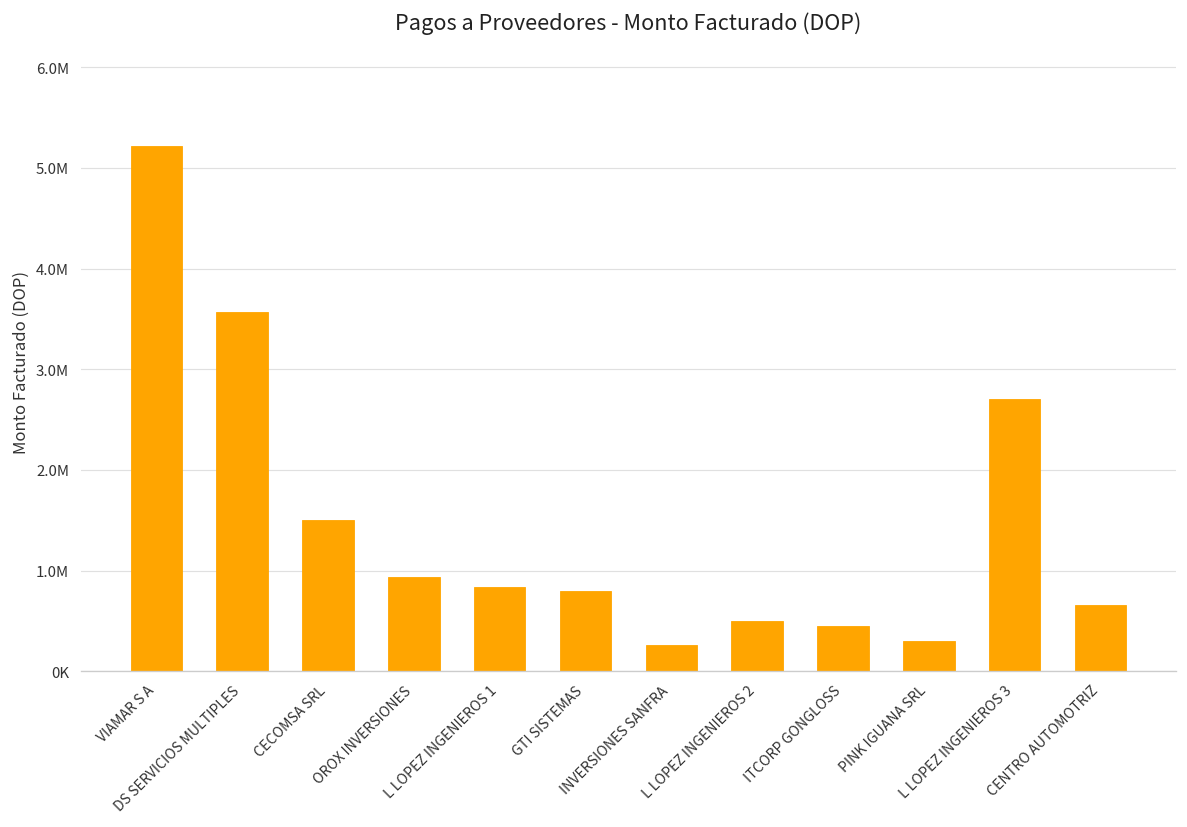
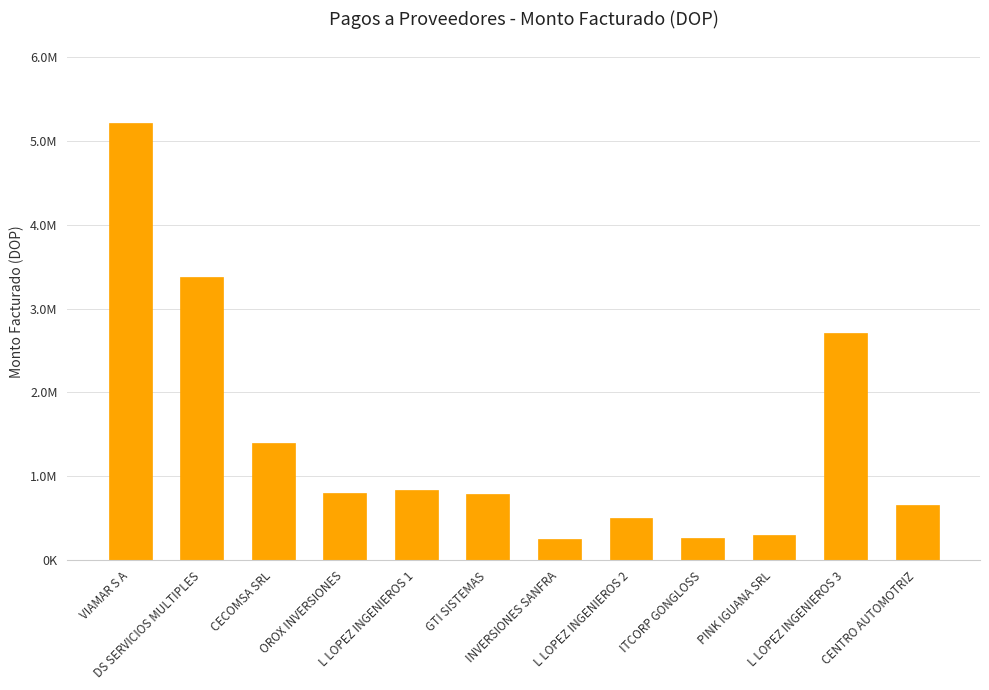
  {
    "VIAMAR S A": 5200000,
-   "DS SERVICIOS MULTIPLES": 3600000,
-   "CECOMSA SRL": 1500000,
-   "OROX INVERSIONES": 900000,
+   "DS SERVICIOS MULTIPLES": 3400000,
+   "CECOMSA SRL": 1400000,
+   "OROX INVERSIONES": 800000,
    "L LOPEZ INGENIEROS 1": 800000,
    "GTI SISTEMAS": 800000,
    "INVERSIONES SANFRA": 300000,
    "L LOPEZ INGENIEROS 2": 500000,
-   "ITCORP GONGLOSS": 500000,
+   "ITCORP GONGLOSS": 300000,
    "PINK IGUANA SRL": 300000,
    "L LOPEZ INGENIEROS 3": 2700000,
    "CENTRO AUTOMOTRIZ": 700000
  }
